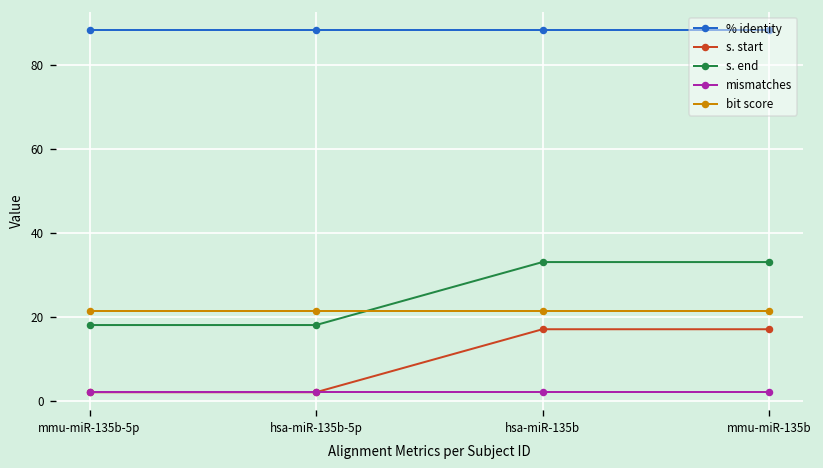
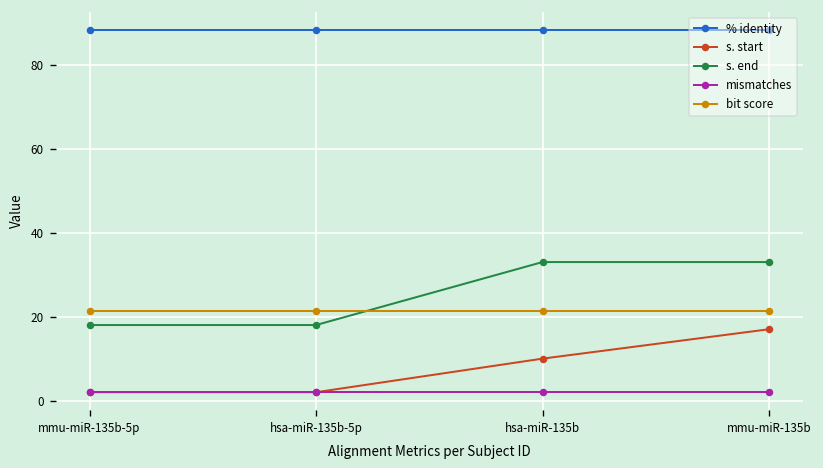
  {
    "% identity": {
      "mmu-miR-135b-5p": 88,
      "hsa-miR-135b-5p": 88,
      "hsa-miR-135b": 88
    },
    "s. start": {
-     "hsa-miR-135b": 17,
+     "hsa-miR-135b": 10,
      "mmu-miR-135b": 17
    },
    "s. end": {
      "mmu-miR-135b-5p": 18,
      "hsa-miR-135b-5p": 18,
      "hsa-miR-135b": 33,
      "mmu-miR-135b": 33
    },
    "mismatches": {
      "hsa-miR-135b": 2,
      "mmu-miR-135b": 2
    },
    "bit score": {
      "mmu-miR-135b-5p": 21,
      "hsa-miR-135b-5p": 21,
      "hsa-miR-135b": 21,
      "mmu-miR-135b": 21
    }
  }
